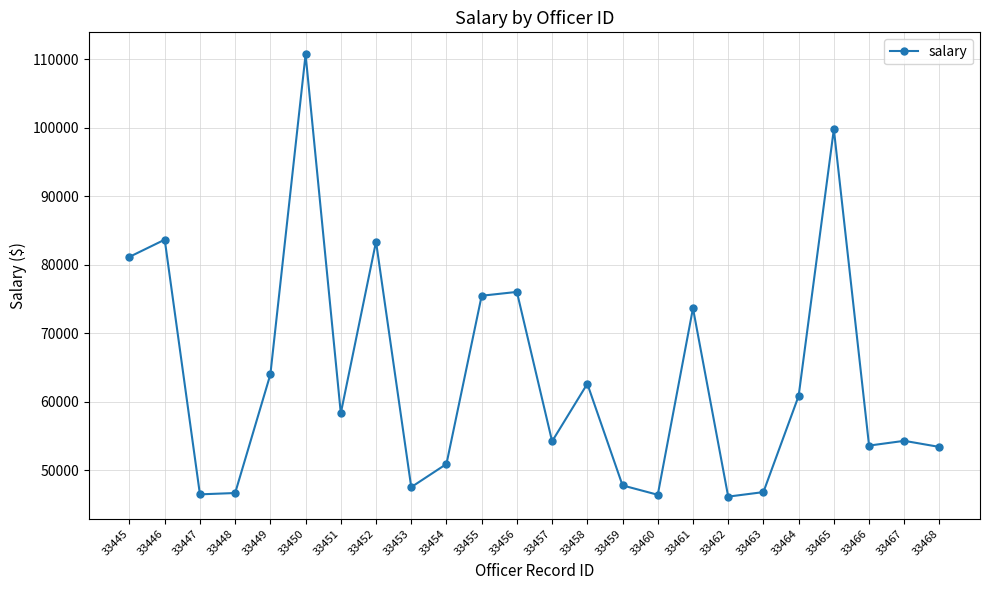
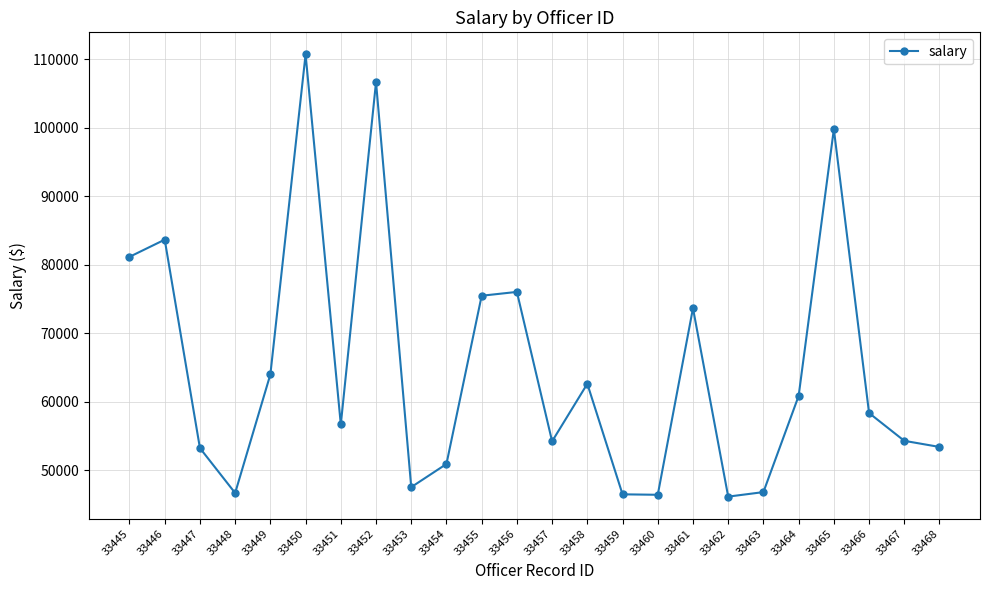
  {
    "33445": 81000,
    "33446": 84000,
-   "33447": 46000,
+   "33447": 53000,
    "33448": 47000,
    "33449": 64000,
    "33450": 111000,
-   "33451": 58000,
-   "33452": 83000,
+   "33451": 57000,
+   "33452": 107000,
    "33453": 48000,
    "33454": 51000,
    "33455": 75000,
    "33456": 76000,
    "33457": 54000,
    "33458": 63000,
-   "33459": 48000,
+   "33459": 46000,
    "33460": 46000,
    "33461": 74000,
    "33462": 46000,
    "33463": 47000,
    "33464": 61000,
    "33465": 100000,
-   "33466": 54000,
+   "33466": 58000,
    "33467": 54000,
    "33468": 53000
  }
